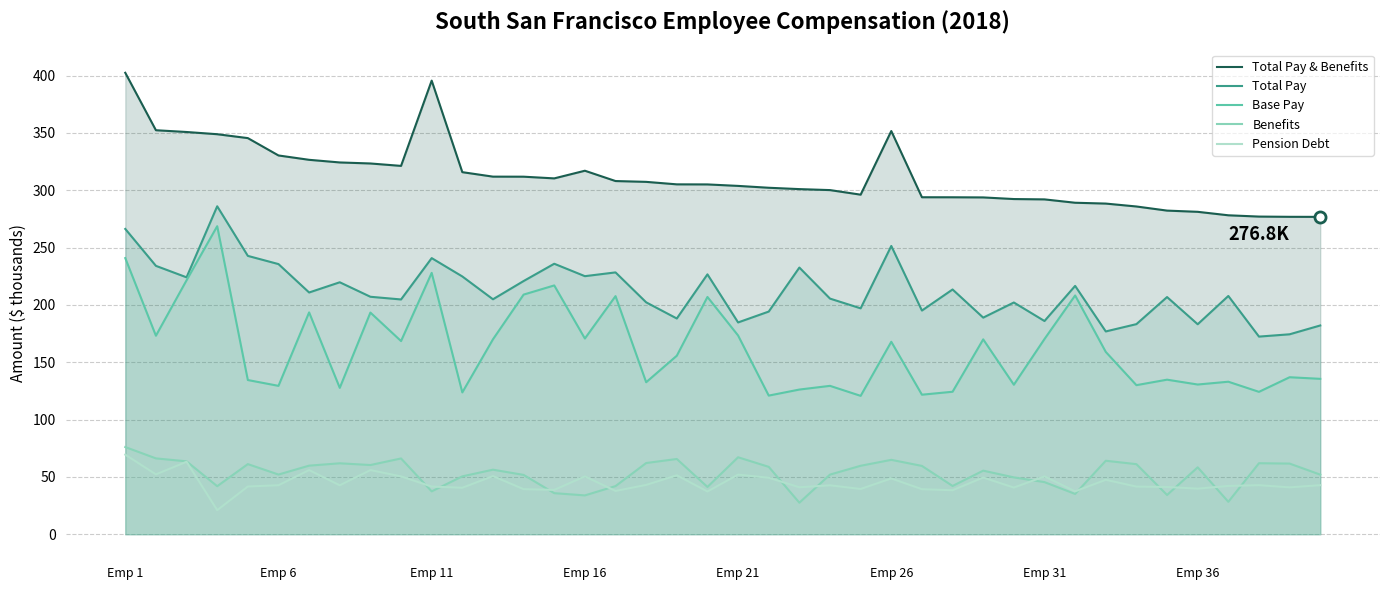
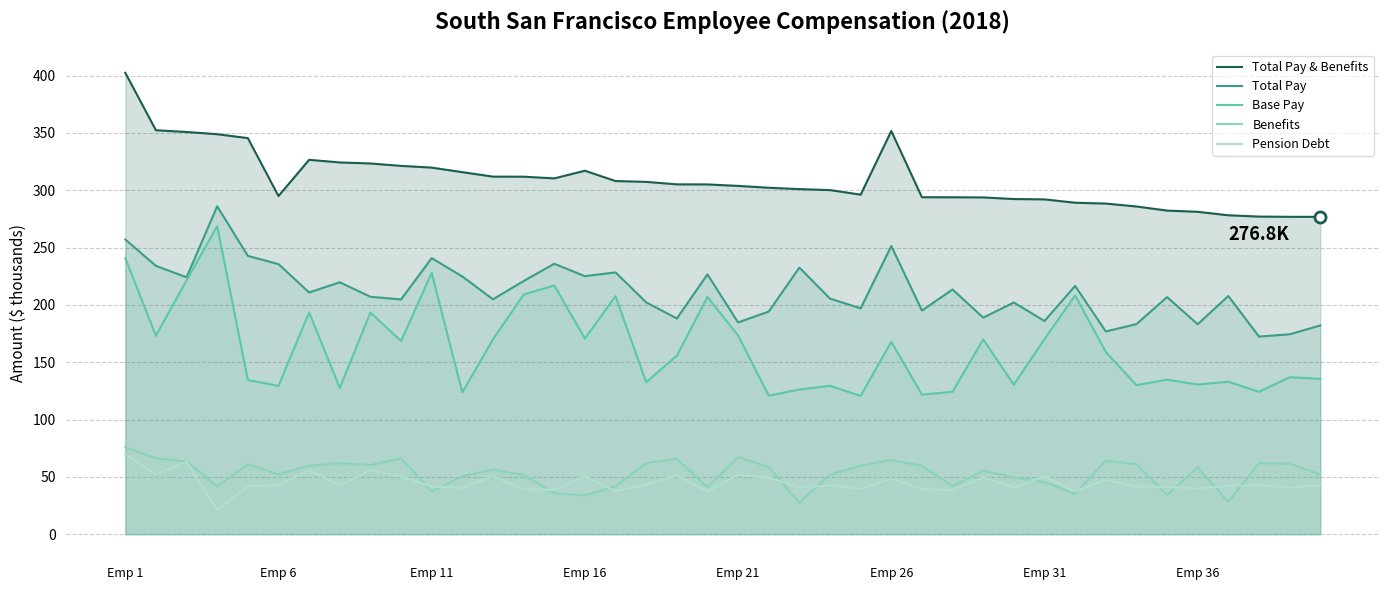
  {
    "Total Pay & Benefits": {
      "Emp 1": 402,
-     "Emp 6": 330,
-     "Emp 11": 396,
+     "Emp 6": 295,
+     "Emp 11": 320,
      "Emp 16": 317,
      "Emp 21": 304,
      "Emp 26": 352,
      "Emp 31": 292,
      "Emp 36": 281
    },
    "Total Pay": {
-     "Emp 1": 266,
+     "Emp 1": 257,
      "Emp 6": 236,
      "Emp 11": 241,
      "Emp 16": 225,
      "Emp 21": 185,
      "Emp 26": 251,
      "Emp 31": 186,
      "Emp 36": 183
    }
  }
